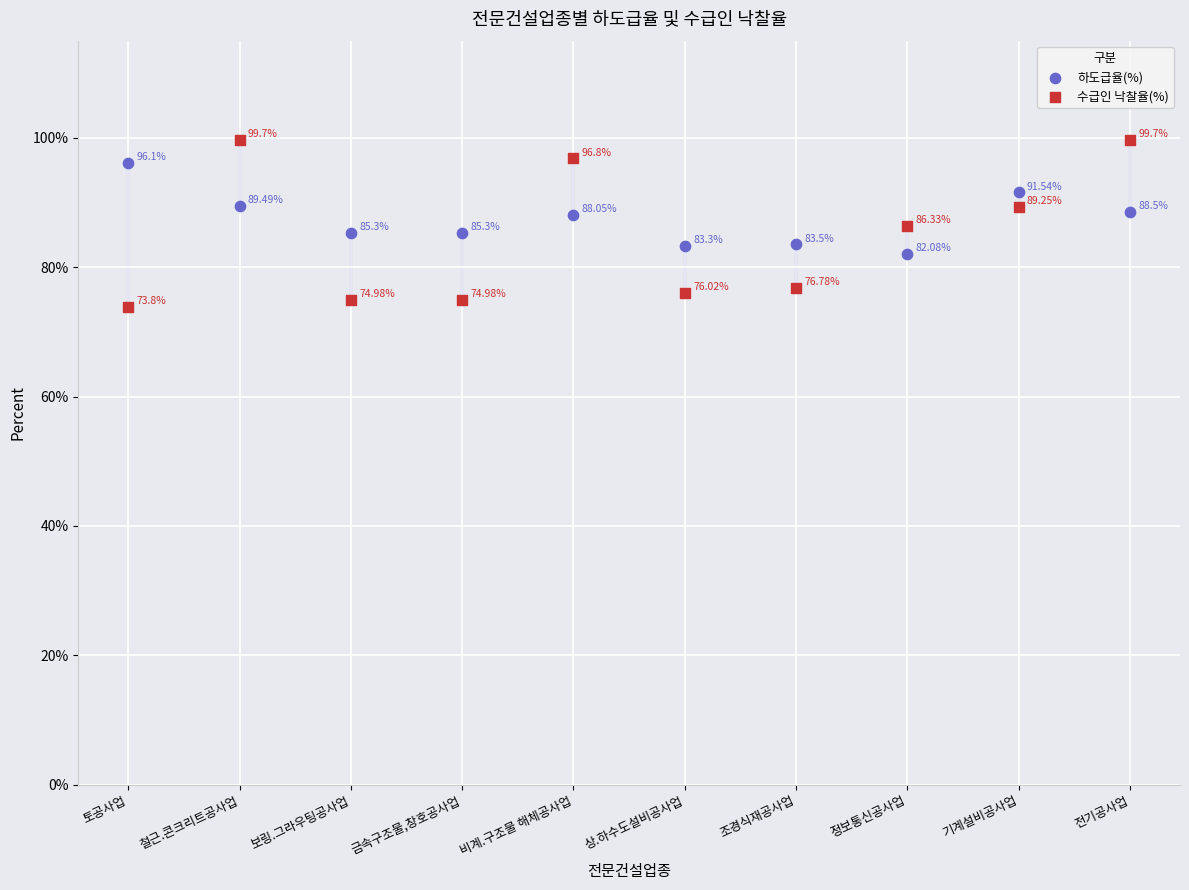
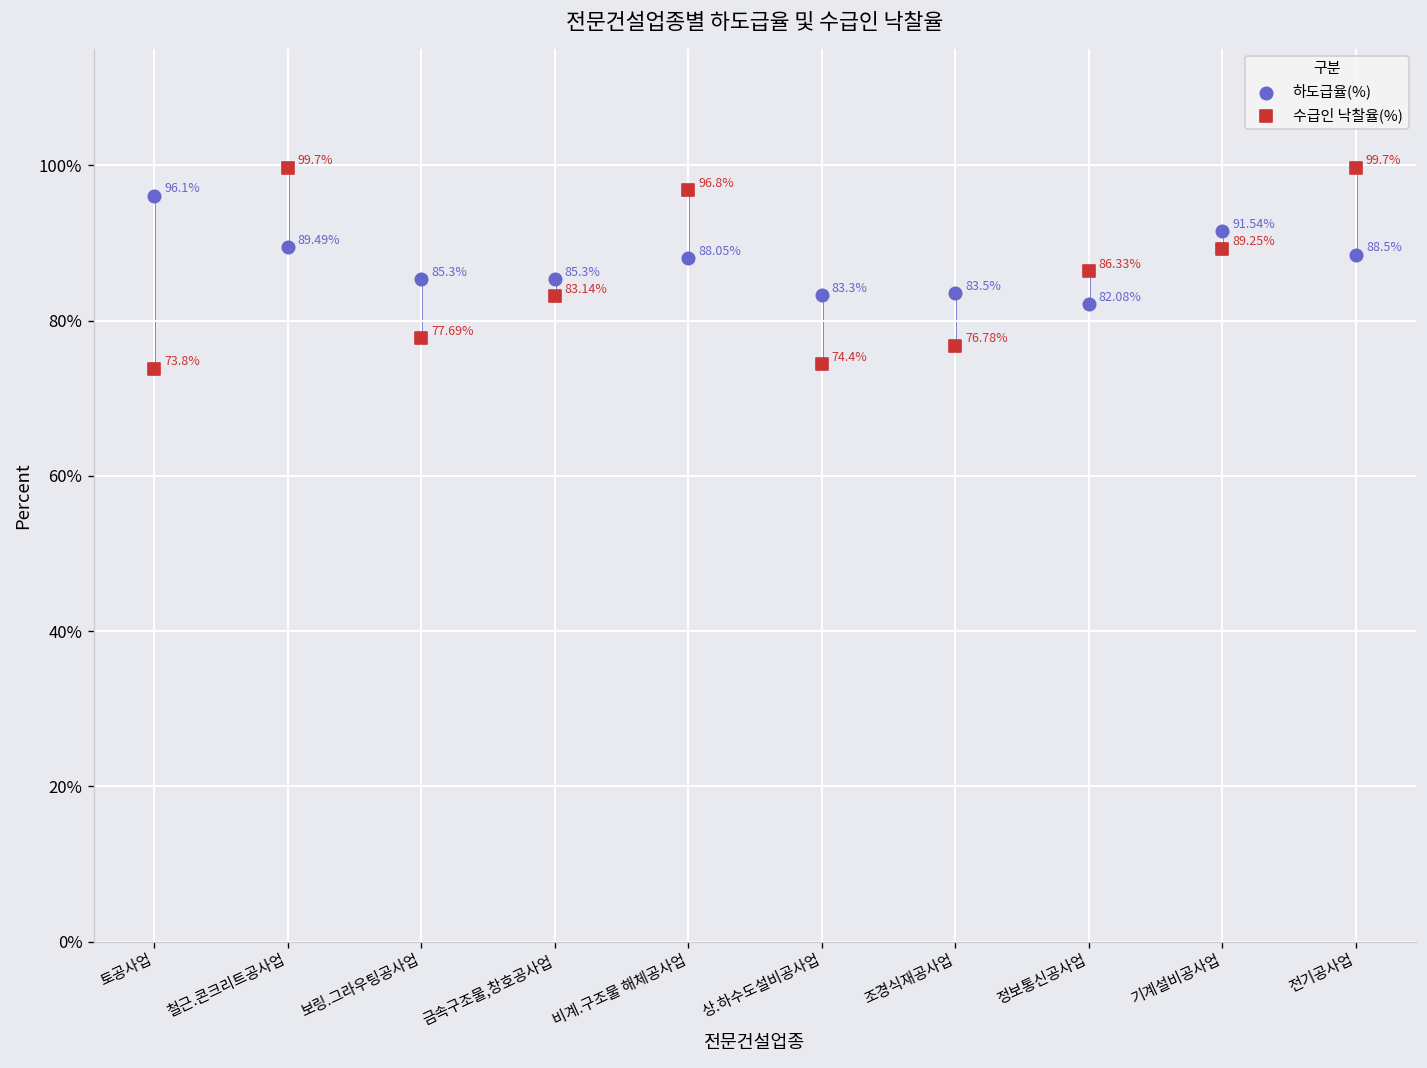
  {
    "수급인 낙찰율(%)": {
-     "보링.그라우팅공사업": "74.98%",
-     "금속구조물,창호공사업": "74.98%",
-     "상.하수도설비공사업": "76.02%"
+     "보링.그라우팅공사업": "77.69%",
+     "금속구조물,창호공사업": "83.14%",
+     "상.하수도설비공사업": "74.4%"
    }
  }
